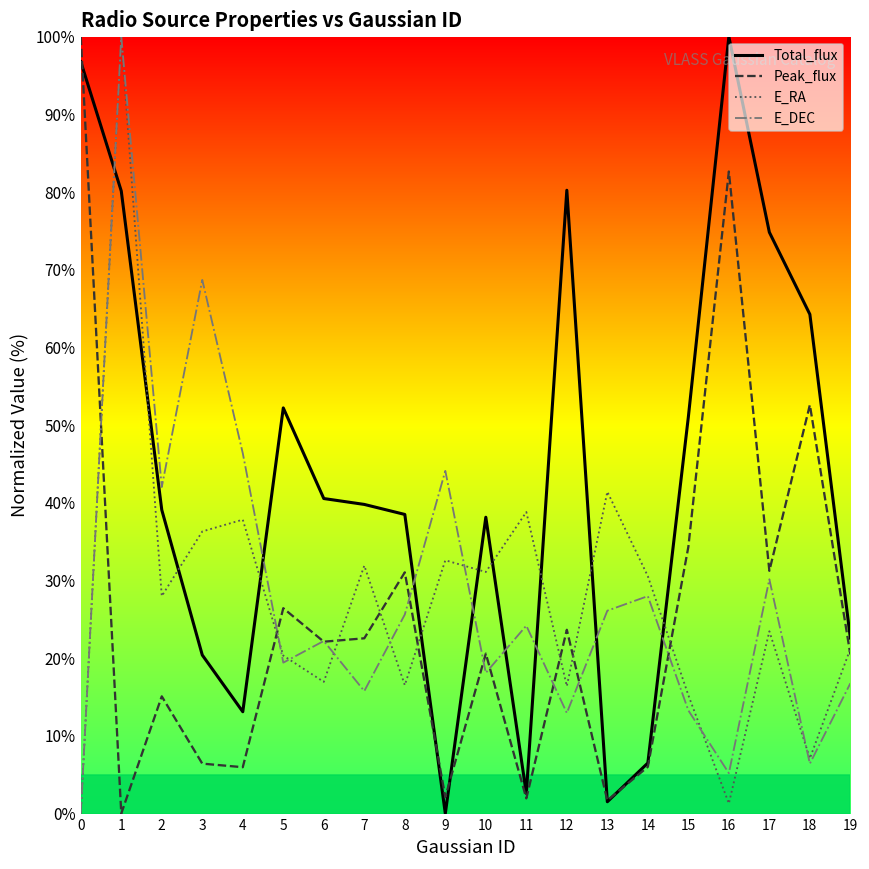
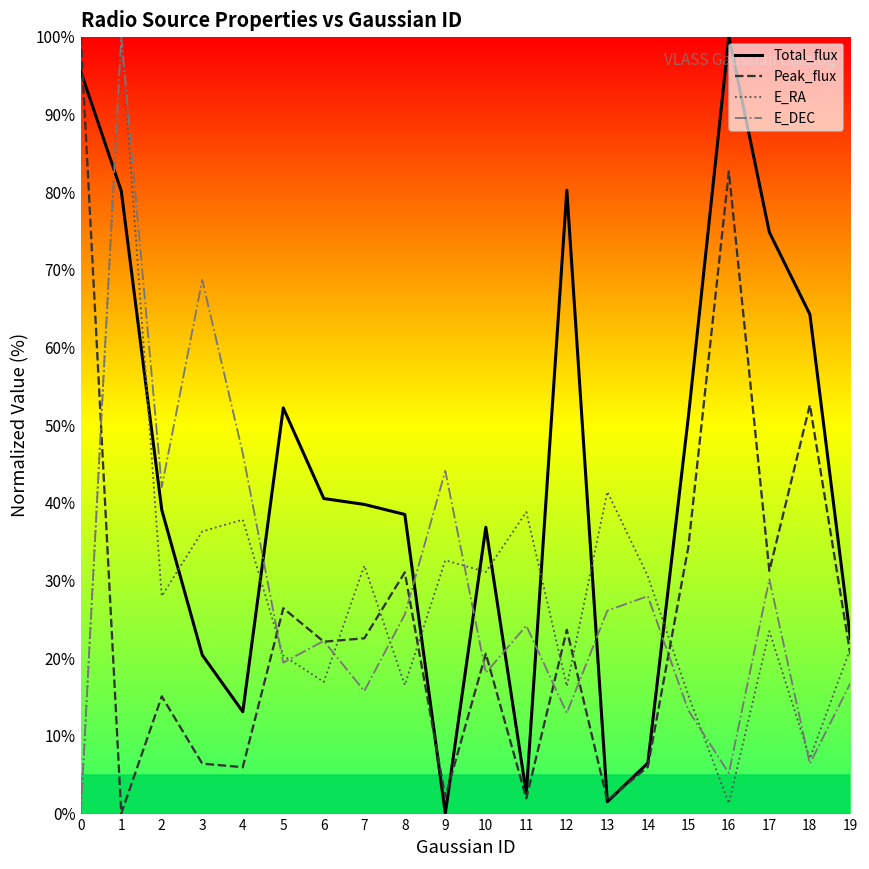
  {
    "Total_flux": {
-     "0": "97%",
+     "0": "96%",
      "1": "80%",
      "2": "39%",
      "3": "20%",
      "4": "13%",
      "5": "52%",
      "6": "41%",
      "7": "40%",
      "8": "38%",
-     "10": "38%",
+     "10": "37%",
      "12": "80%",
      "14": "7%",
      "15": "51%",
      "16": "100%",
      "17": "75%",
      "18": "64%",
      "19": "23%"
    }
  }
